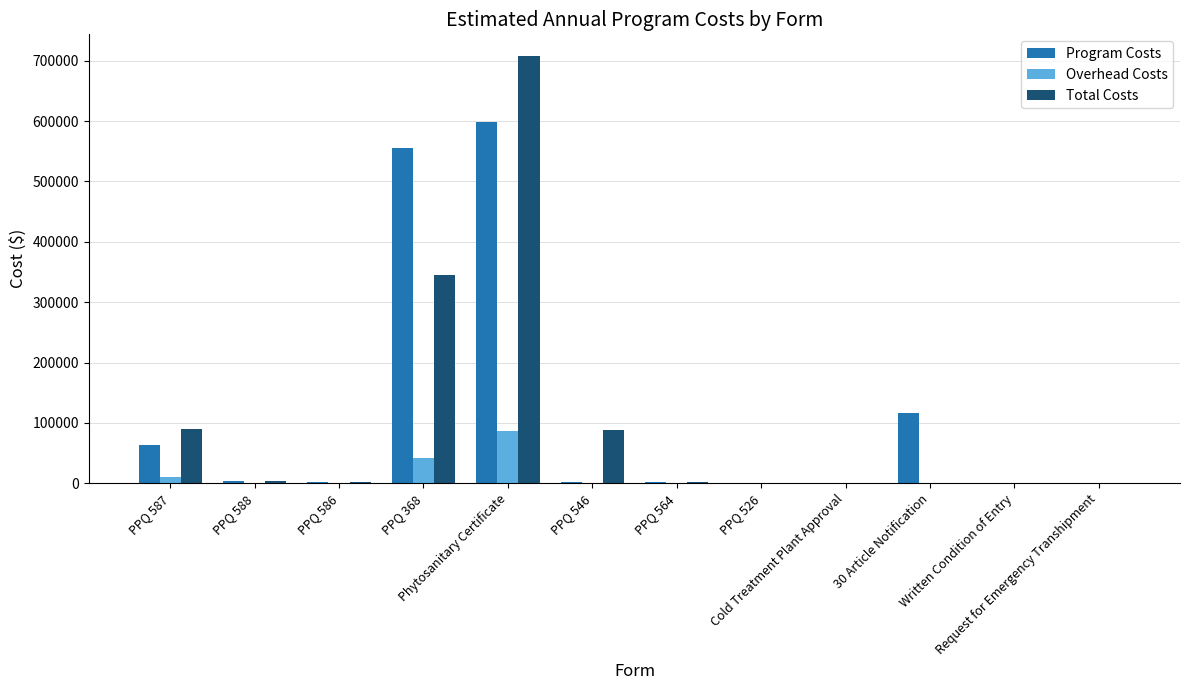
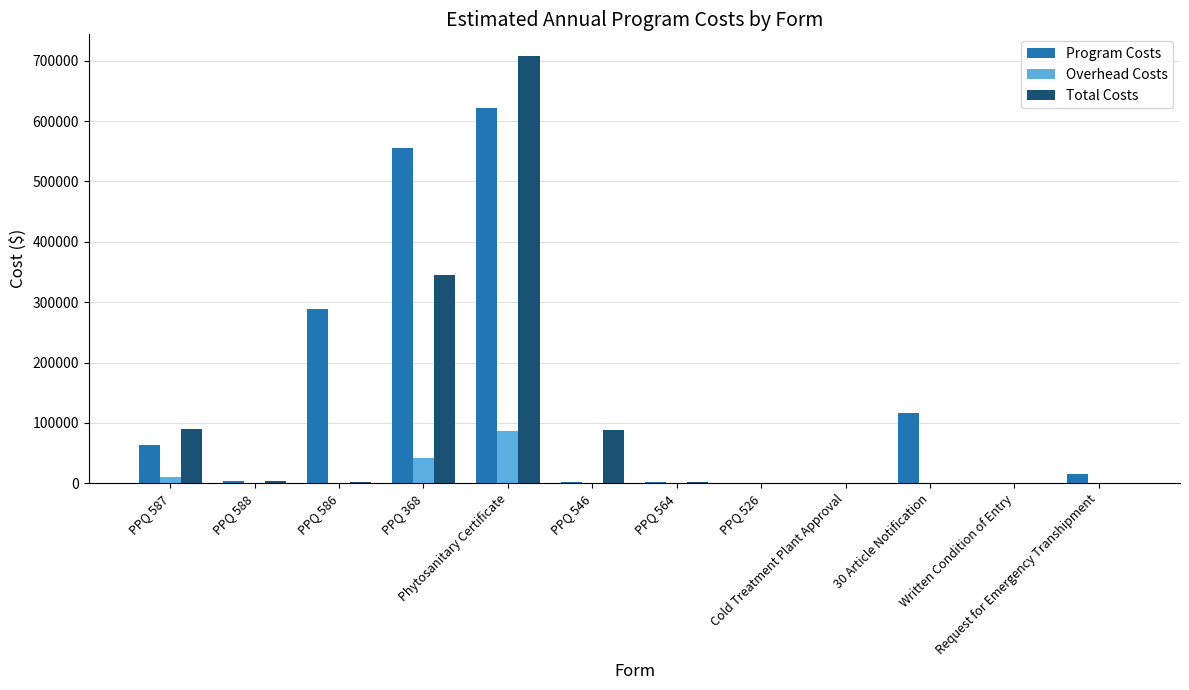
  {
    "Program Costs": {
      "PPQ 587": 60000,
-     "PPQ 586": 0,
+     "PPQ 586": 290000,
      "PPQ 368": 550000,
-     "Phytosanitary Certificate": 600000,
+     "Phytosanitary Certificate": 620000,
      "30 Article Notification": 120000,
-     "Request for Emergency Transhipment": 0
+     "Request for Emergency Transhipment": 20000
    },
    "Overhead Costs": {
      "PPQ 587": 10000,
      "PPQ 368": 40000,
      "Phytosanitary Certificate": 90000
    },
    "Total Costs": {
      "PPQ 587": 90000,
      "PPQ 368": 340000,
      "Phytosanitary Certificate": 710000,
      "PPQ 546": 90000
    }
  }
